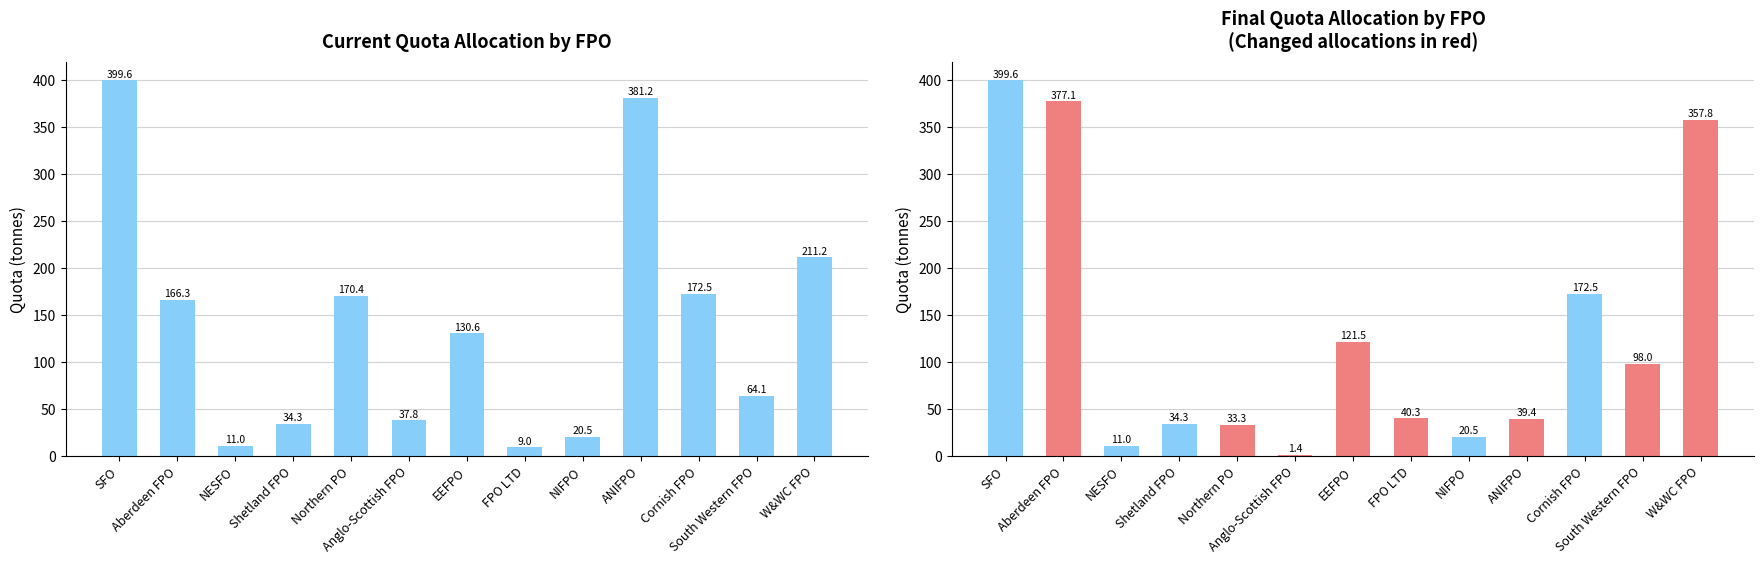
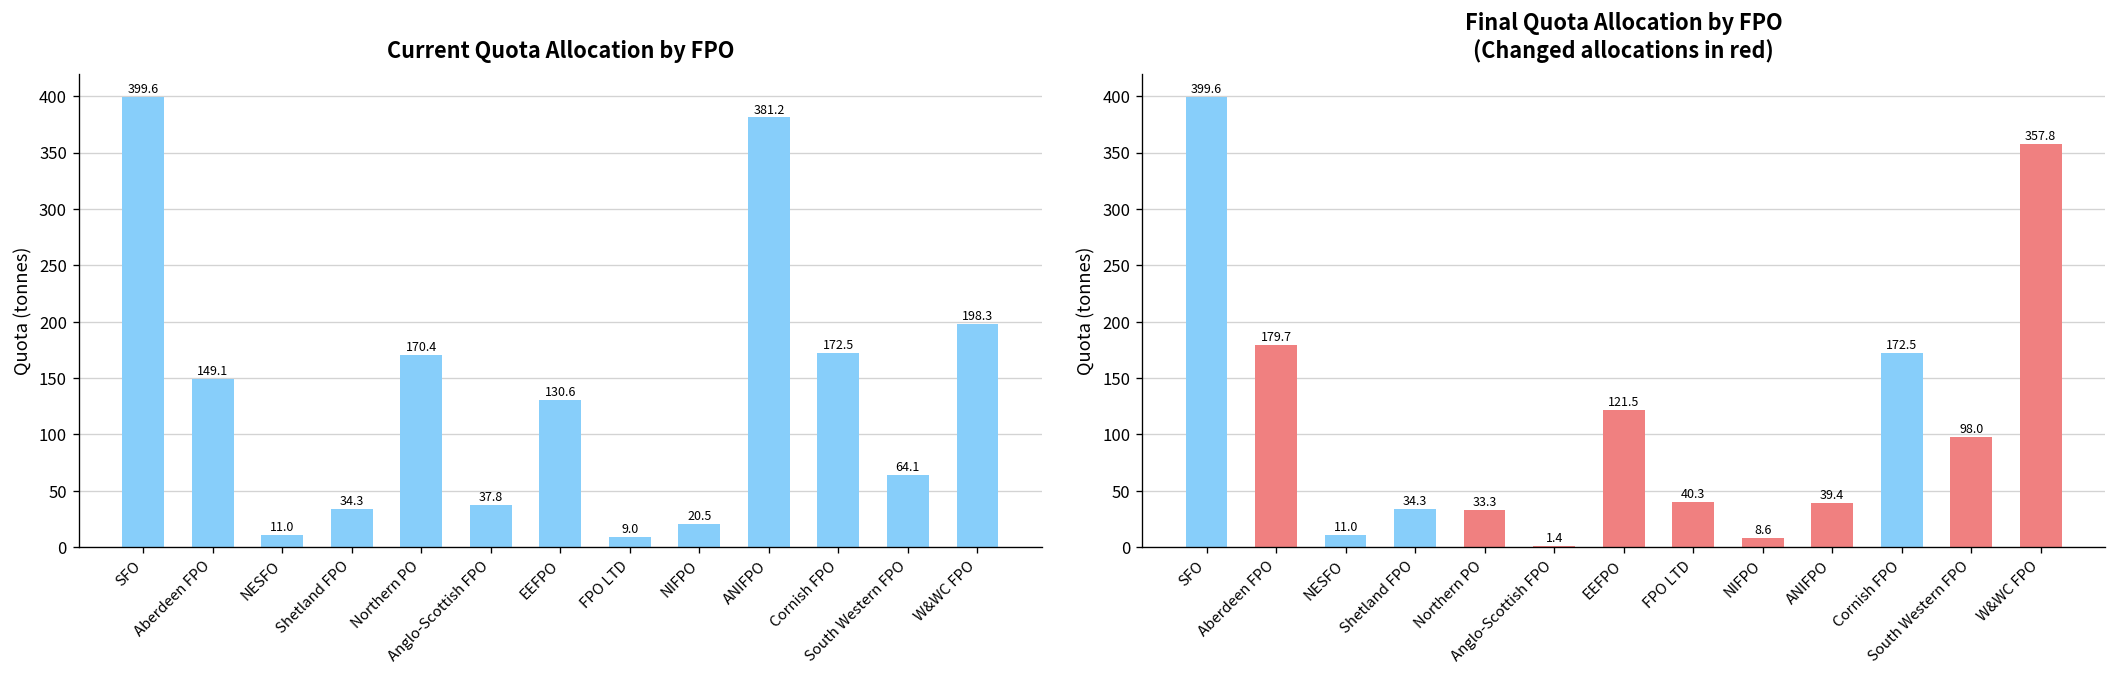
  {
    "Current Quota Allocation by FPO": {
      "SFO": 399.6,
-     "Aberdeen FPO": 166.3,
+     "Aberdeen FPO": 149.1,
      "NESFO": 11.0,
      "Shetland FPO": 34.3,
      "Northern PO": 170.4,
      "Anglo-Scottish FPO": 37.8,
      "EEFPO": 130.6,
      "FPO LTD": 9.0,
      "NIFPO": 20.5,
      "ANIFPO": 381.2,
      "Cornish FPO": 172.5,
      "South Western FPO": 64.1,
-     "W&WC FPO": 211.2
+     "W&WC FPO": 198.3
    },
    "Final Quota Allocation by FPO (Changed allocations in red)": {
      "SFO": 399.6,
-     "Aberdeen FPO": 377.1,
+     "Aberdeen FPO": 179.7,
      "NESFO": 11.0,
      "Shetland FPO": 34.3,
      "Northern PO": 33.3,
      "Anglo-Scottish FPO": 1.4,
      "EEFPO": 121.5,
      "FPO LTD": 40.3,
-     "NIFPO": 20.5,
+     "NIFPO": 8.6,
      "ANIFPO": 39.4,
      "Cornish FPO": 172.5,
      "South Western FPO": 98.0,
      "W&WC FPO": 357.8
    }
  }
